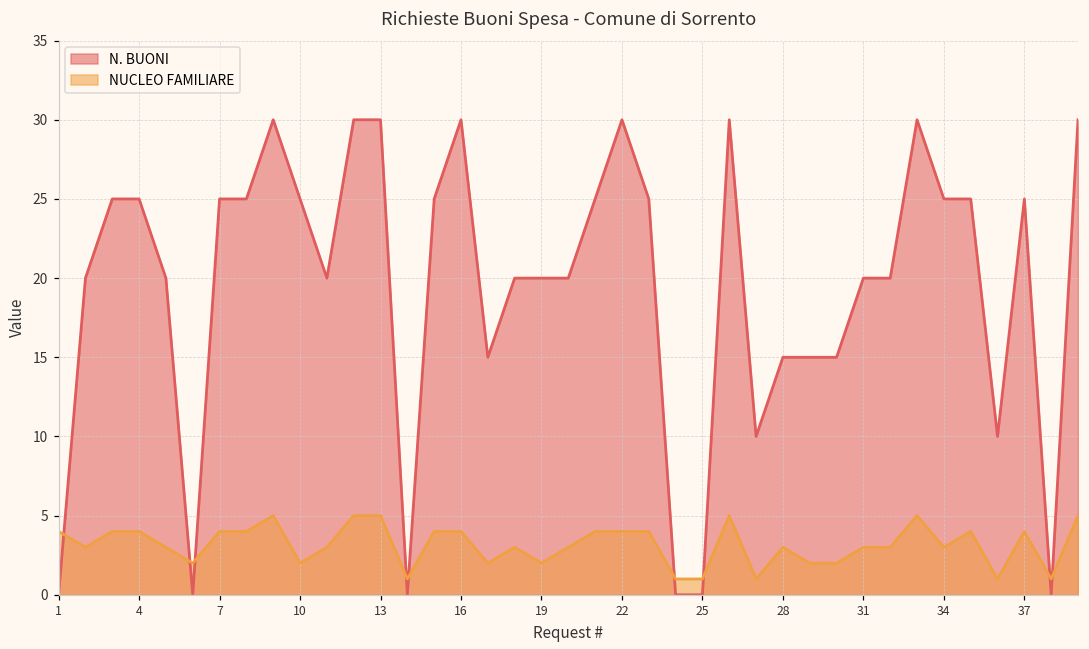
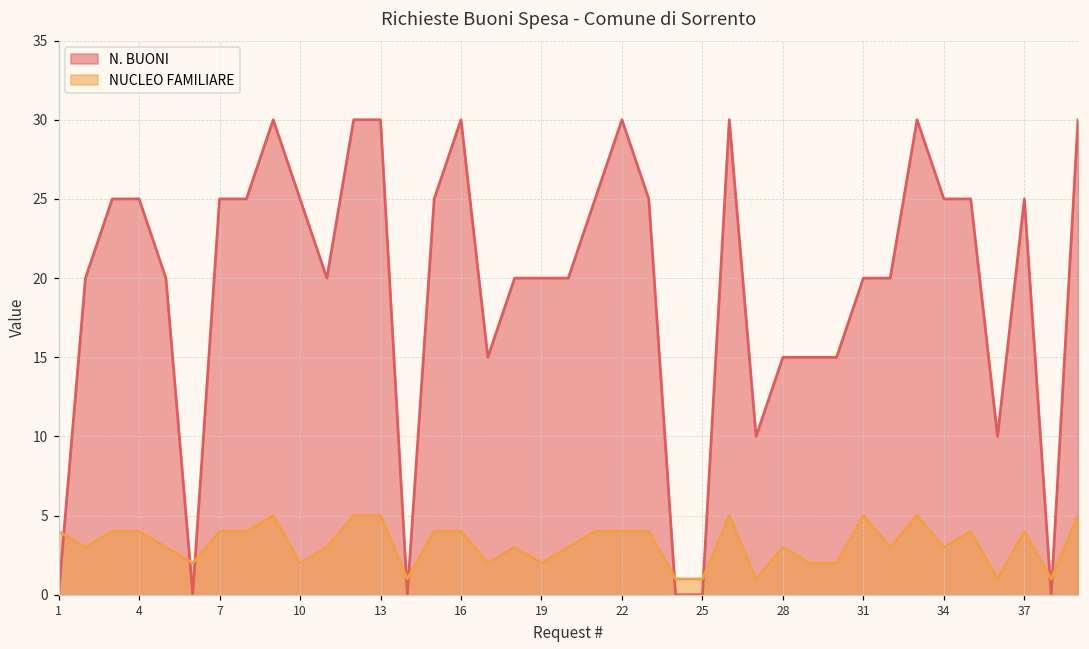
  {
    "N. BUONI": {
      "1": 0,
      "4": 25,
      "7": 25,
      "10": 25,
      "13": 30,
      "16": 30,
      "19": 20,
      "22": 30,
      "25": 0,
      "28": 15,
      "31": 20,
      "34": 25,
      "37": 25
    },
    "NUCLEO FAMILIARE": {
      "1": 4,
      "4": 4,
      "7": 4,
      "10": 2,
      "13": 5,
      "16": 4,
      "19": 2,
      "22": 4,
      "25": 1,
      "28": 3,
-     "31": 3,
+     "31": 5,
      "34": 3,
      "37": 4
    }
  }
